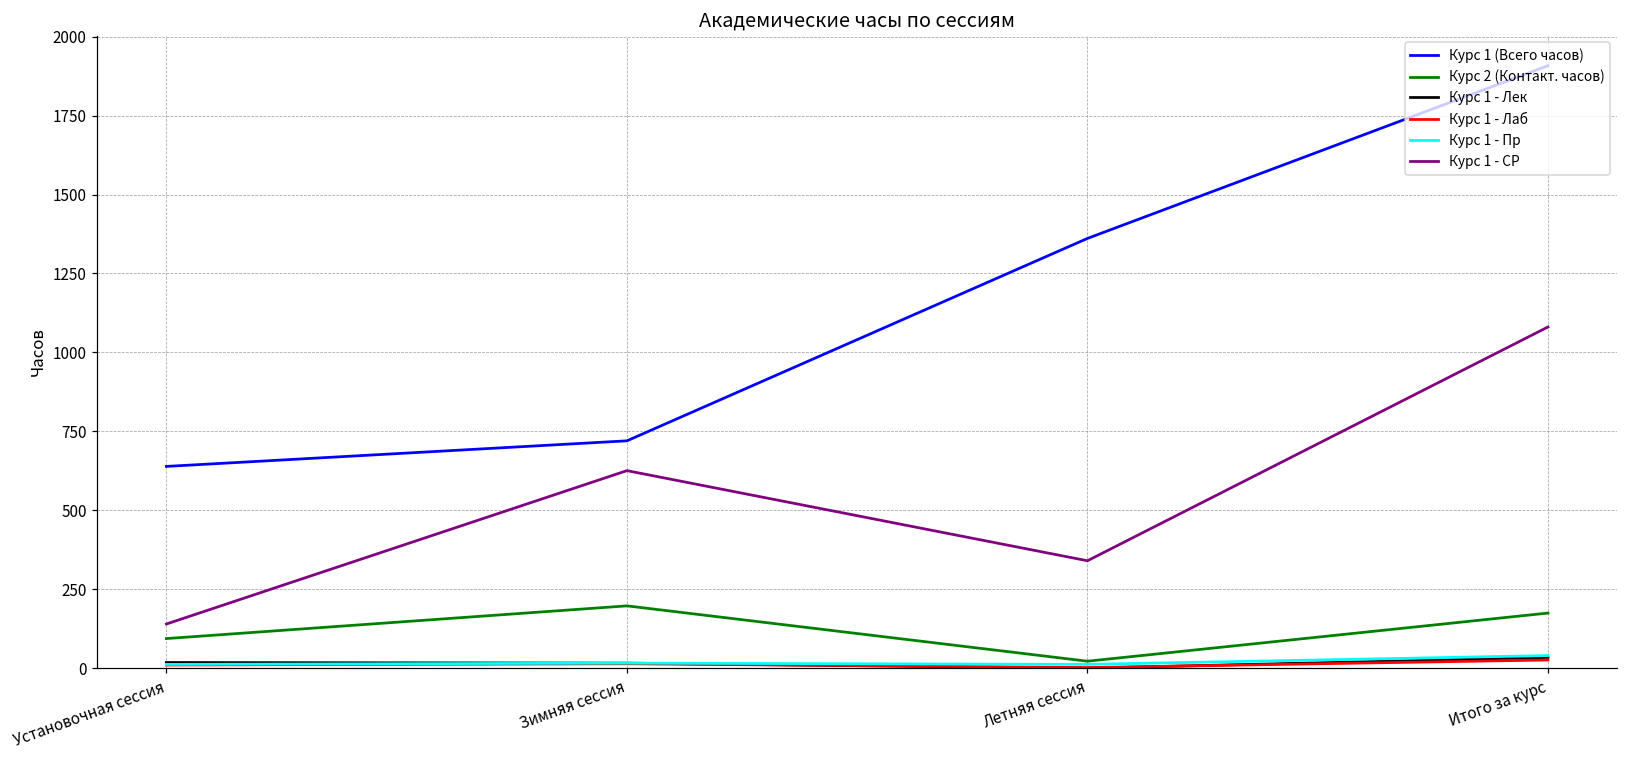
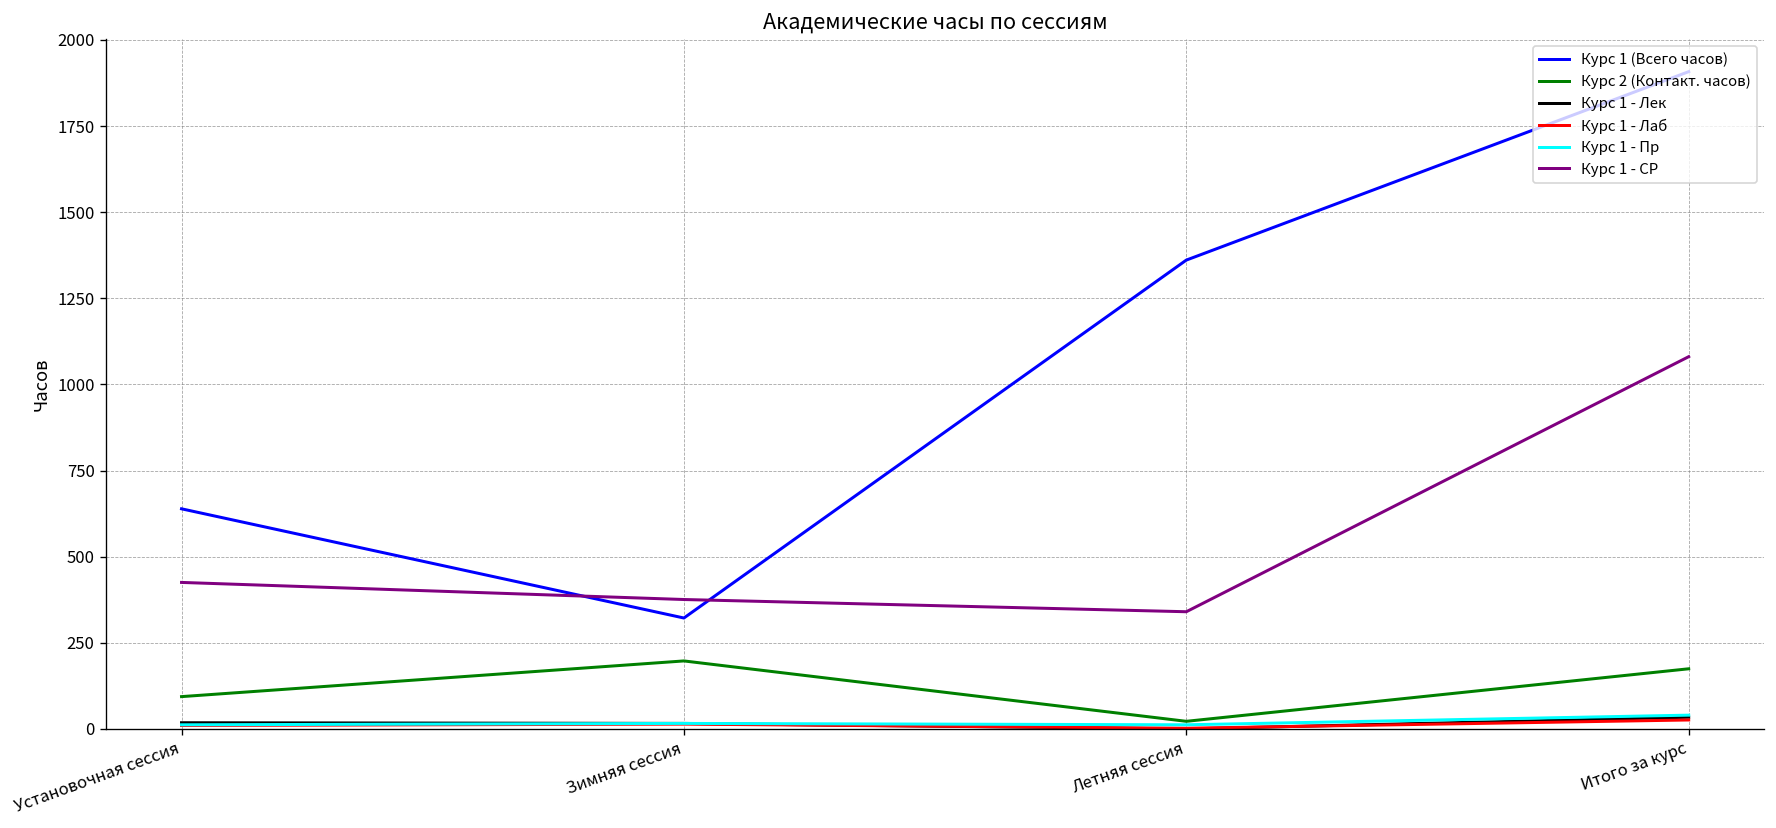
  {
    "Курс 1 (Всего часов)": {
      "Установочная сессия": 640,
-     "Зимняя сессия": 720,
+     "Зимняя сессия": 320,
      "Летняя сессия": 1360
    },
    "Курс 2 (Контакт. часов)": {
      "Установочная сессия": 90,
      "Зимняя сессия": 200,
      "Летняя сессия": 20,
      "Итого за курс": 170
    },
    "Курс 1 - Пр": {
      "Летняя сессия": 10
    },
    "Курс 1 - СР": {
-     "Установочная сессия": 140,
-     "Зимняя сессия": 630,
+     "Установочная сессия": 430,
+     "Зимняя сессия": 380,
      "Летняя сессия": 340,
      "Итого за курс": 1080
    }
  }
